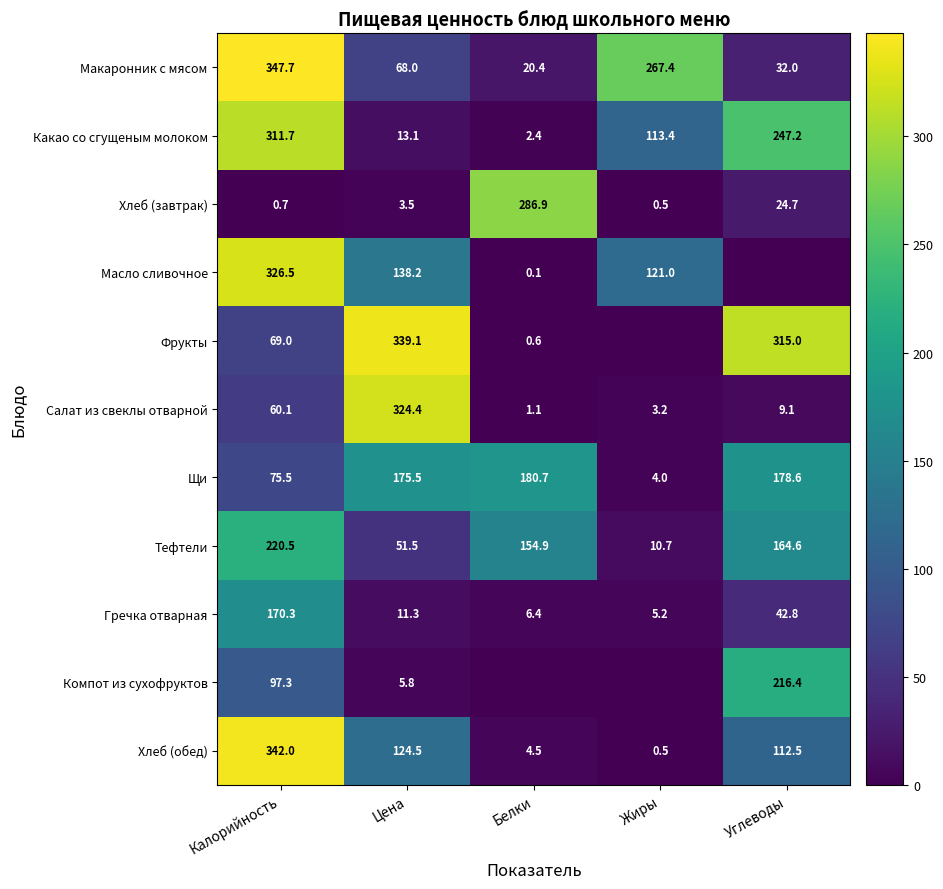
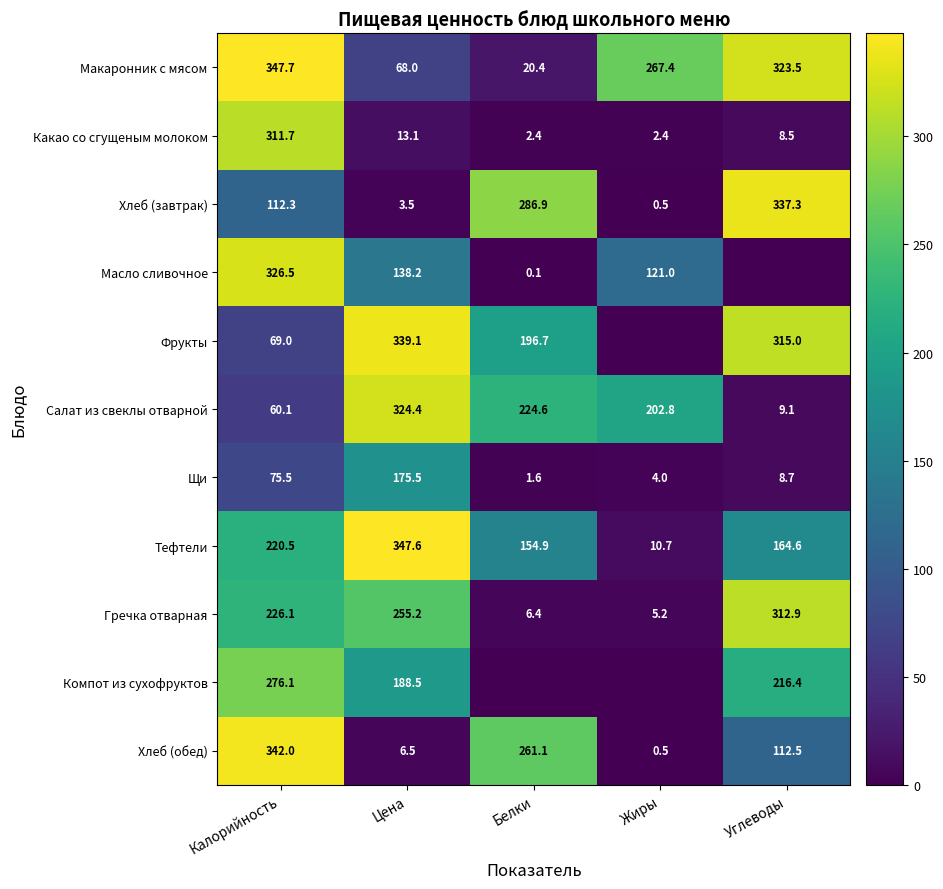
  {
    "Макаронник с мясом": {
      "Калорийность": 347.7,
      "Цена": 68.0,
      "Белки": 20.4,
      "Жиры": 267.4,
-     "Углеводы": 32.0
+     "Углеводы": 323.5
    },
    "Какао со сгущеным молоком": {
      "Калорийность": 311.7,
      "Цена": 13.1,
      "Белки": 2.4,
-     "Жиры": 113.4,
-     "Углеводы": 247.2
+     "Жиры": 2.4,
+     "Углеводы": 8.5
    },
    "Хлеб (завтрак)": {
-     "Калорийность": 0.7,
+     "Калорийность": 112.3,
      "Цена": 3.5,
      "Белки": 286.9,
      "Жиры": 0.5,
-     "Углеводы": 24.7
+     "Углеводы": 337.3
    },
    "Масло сливочное": {
      "Калорийность": 326.5,
      "Цена": 138.2,
      "Белки": 0.1,
      "Жиры": 121.0
    },
    "Фрукты": {
      "Калорийность": 69.0,
      "Цена": 339.1,
-     "Белки": 0.6,
+     "Белки": 196.7,
      "Углеводы": 315.0
    },
    "Салат из свеклы отварной": {
      "Калорийность": 60.1,
      "Цена": 324.4,
-     "Белки": 1.1,
-     "Жиры": 3.2,
+     "Белки": 224.6,
+     "Жиры": 202.8,
      "Углеводы": 9.1
    },
    "Щи": {
      "Калорийность": 75.5,
      "Цена": 175.5,
-     "Белки": 180.7,
+     "Белки": 1.6,
      "Жиры": 4.0,
-     "Углеводы": 178.6
+     "Углеводы": 8.7
    },
    "Тефтели": {
      "Калорийность": 220.5,
-     "Цена": 51.5,
+     "Цена": 347.6,
      "Белки": 154.9,
      "Жиры": 10.7,
      "Углеводы": 164.6
    },
    "Гречка отварная": {
-     "Калорийность": 170.3,
-     "Цена": 11.3,
+     "Калорийность": 226.1,
+     "Цена": 255.2,
      "Белки": 6.4,
      "Жиры": 5.2,
-     "Углеводы": 42.8
+     "Углеводы": 312.9
    },
    "Компот из сухофруктов": {
-     "Калорийность": 97.3,
-     "Цена": 5.8,
+     "Калорийность": 276.1,
+     "Цена": 188.5,
      "Углеводы": 216.4
    },
    "Хлеб (обед)": {
      "Калорийность": 342.0,
-     "Цена": 124.5,
-     "Белки": 4.5,
+     "Цена": 6.5,
+     "Белки": 261.1,
      "Жиры": 0.5,
      "Углеводы": 112.5
    }
  }
